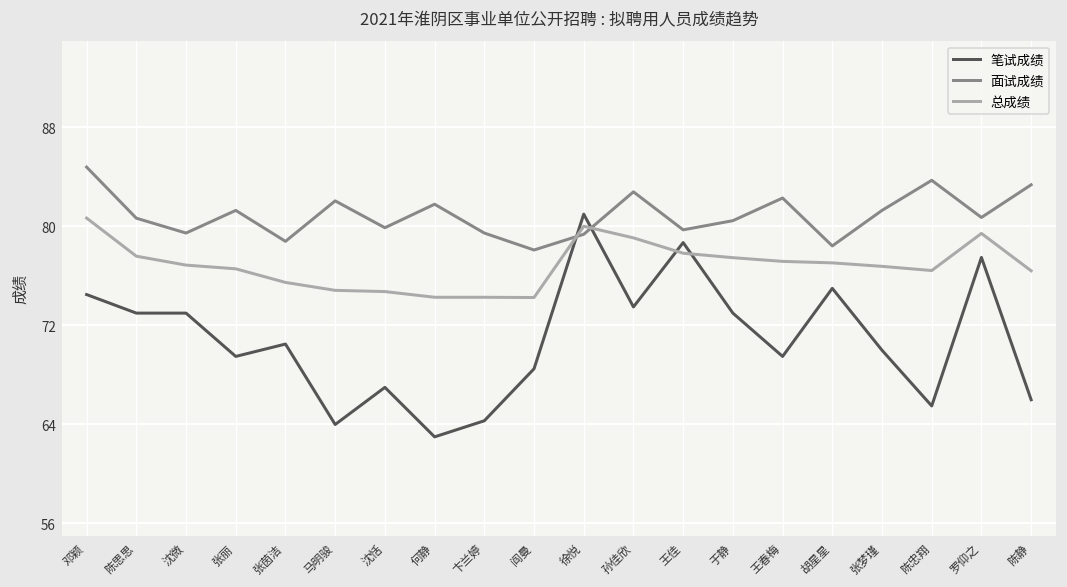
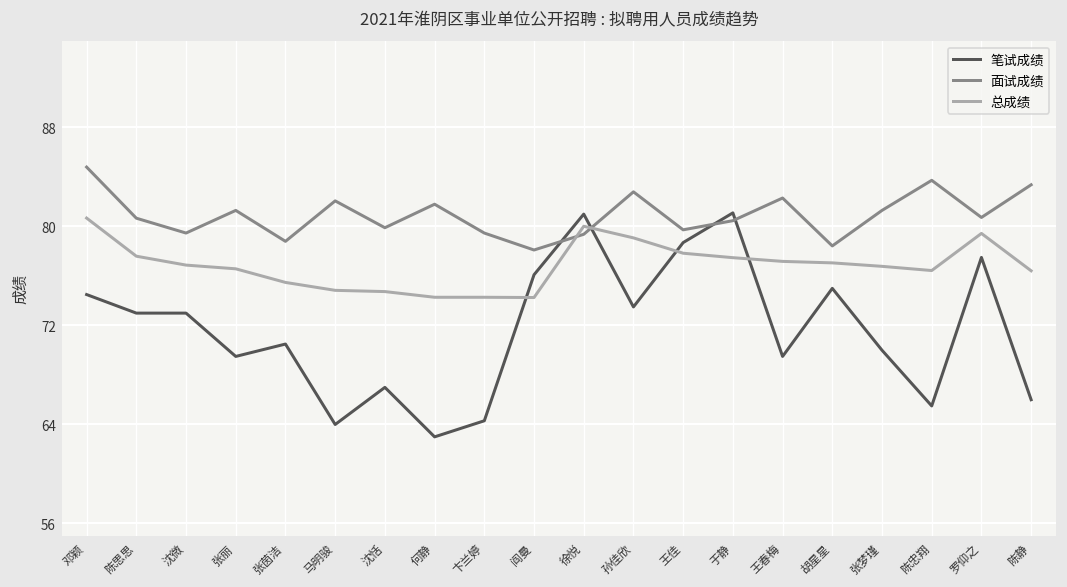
  {
    "笔试成绩": {
      "邓颖": 74.5,
      "陈思思": 73.0,
      "沈微": 73.0,
      "张丽": 69.5,
      "张茵洁": 70.5,
      "马明骏": 64.0,
      "沈恬": 67.0,
      "何静": 63.0,
      "卞兰婷": 64.3,
-     "阎曼": 68.5,
+     "阎曼": 76.1,
      "徐悦": 81.0,
      "孙佳欣": 73.5,
      "王佳": 78.7,
-     "于静": 73.0,
+     "于静": 81.1,
      "王春梅": 69.5,
      "胡星星": 75.0,
      "张梦瑾": 70.0,
      "陈忠翔": 65.5,
      "罗仰之": 77.5,
      "陈静": 66.0
    }
  }
